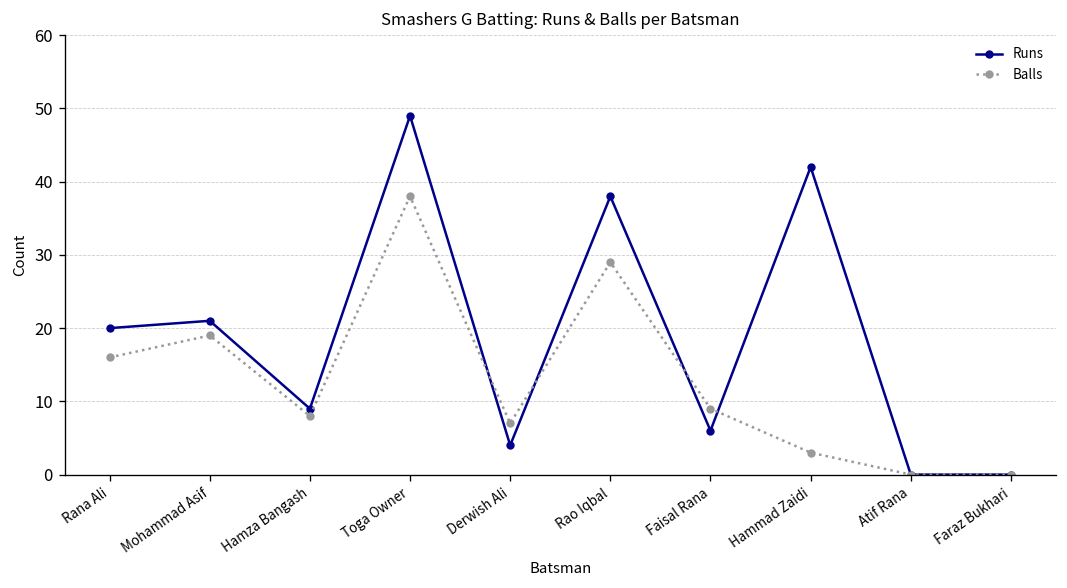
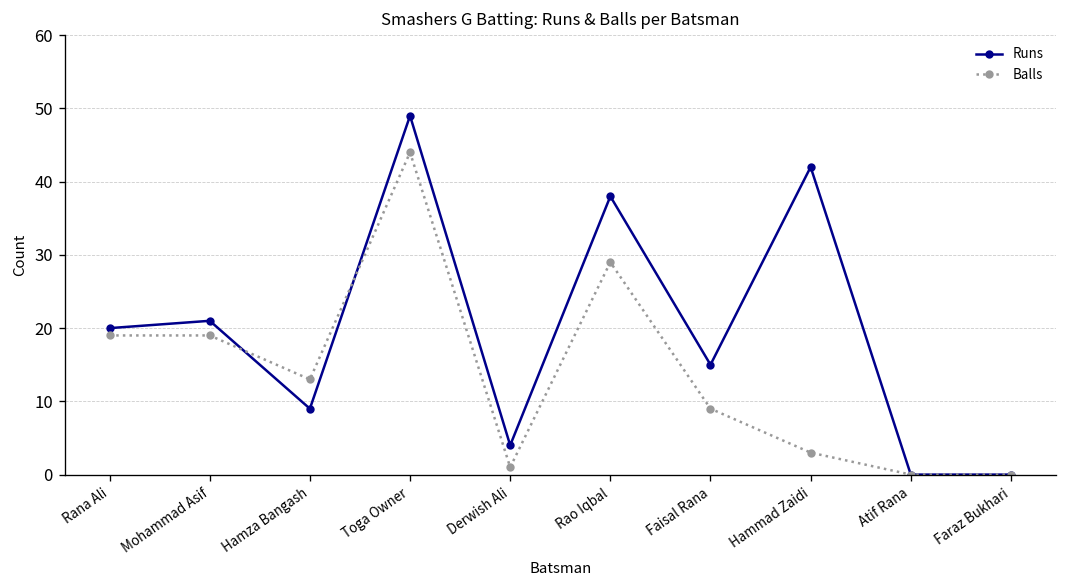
  {
    "Runs": {
      "Rana Ali": 20,
      "Mohammad Asif": 21,
      "Hamza Bangash": 9,
      "Toga Owner": 49,
      "Derwish Ali": 4,
      "Rao Iqbal": 38,
-     "Faisal Rana": 6,
+     "Faisal Rana": 15,
      "Hammad Zaidi": 42
    },
    "Balls": {
-     "Rana Ali": 16,
+     "Rana Ali": 19,
      "Mohammad Asif": 19,
-     "Hamza Bangash": 8,
-     "Toga Owner": 38,
-     "Derwish Ali": 7,
+     "Hamza Bangash": 13,
+     "Toga Owner": 44,
+     "Derwish Ali": 1,
      "Rao Iqbal": 29,
      "Faisal Rana": 9,
      "Hammad Zaidi": 3
    }
  }
